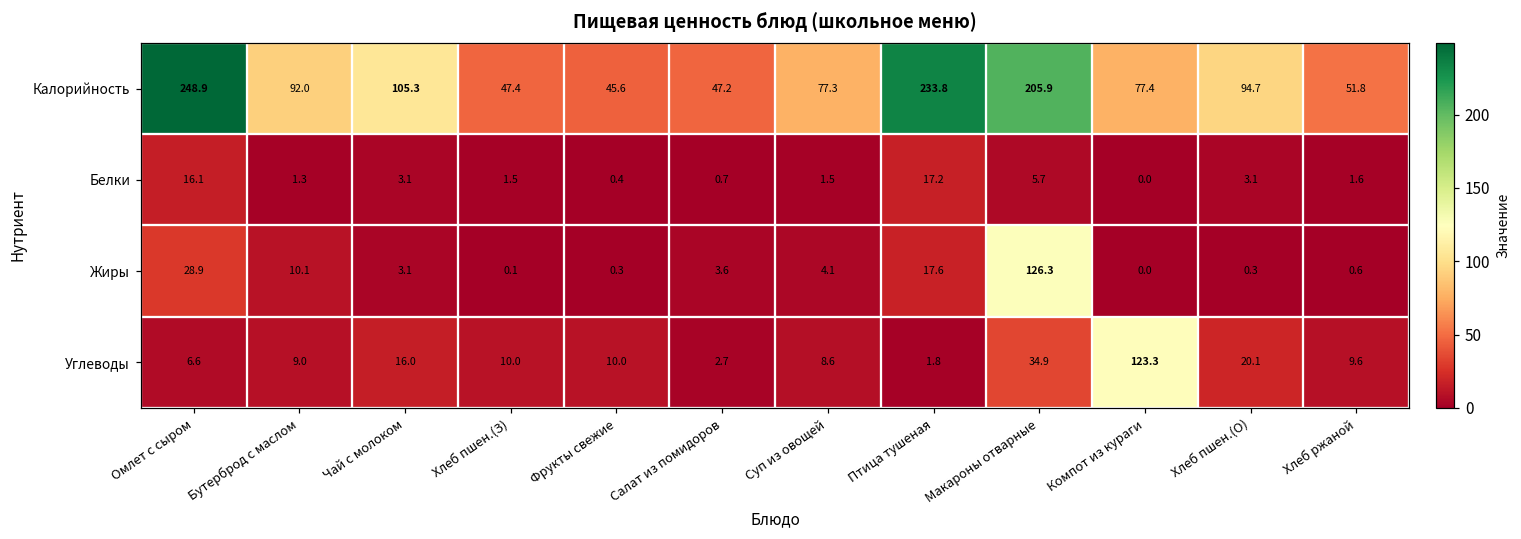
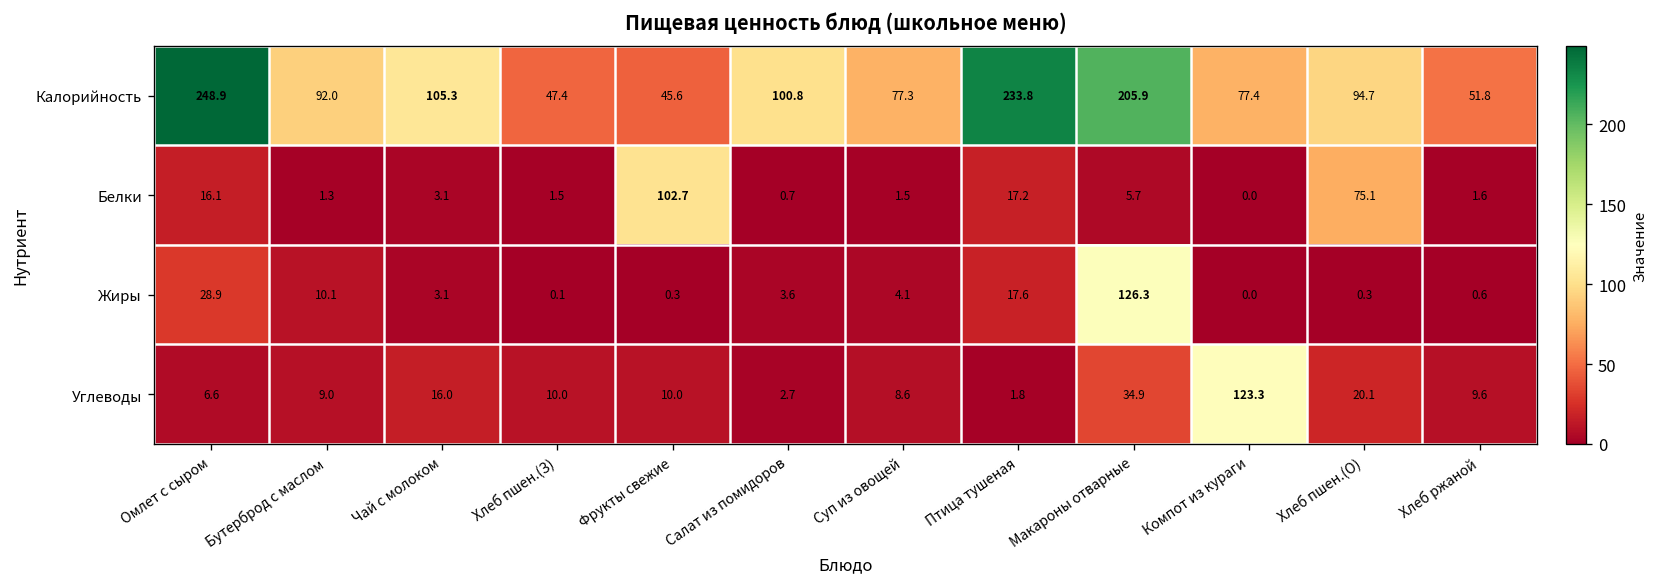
  {
    "Калорийность": {
      "Омлет с сыром": 248.9,
      "Бутерброд с маслом": 92.0,
      "Чай с молоком": 105.3,
      "Хлеб пшен.(З)": 47.4,
      "Фрукты свежие": 45.6,
-     "Салат из помидоров": 47.2,
+     "Салат из помидоров": 100.8,
      "Суп из овощей": 77.3,
      "Птица тушеная": 233.8,
      "Макароны отварные": 205.9,
      "Компот из кураги": 77.4,
      "Хлеб пшен.(О)": 94.7,
      "Хлеб ржаной": 51.8
    },
    "Белки": {
      "Омлет с сыром": 16.1,
      "Бутерброд с маслом": 1.3,
      "Чай с молоком": 3.1,
      "Хлеб пшен.(З)": 1.5,
-     "Фрукты свежие": 0.4,
+     "Фрукты свежие": 102.7,
      "Салат из помидоров": 0.7,
      "Суп из овощей": 1.5,
      "Птица тушеная": 17.2,
      "Макароны отварные": 5.7,
      "Компот из кураги": 0.0,
-     "Хлеб пшен.(О)": 3.1,
+     "Хлеб пшен.(О)": 75.1,
      "Хлеб ржаной": 1.6
    },
    "Жиры": {
      "Омлет с сыром": 28.9,
      "Бутерброд с маслом": 10.1,
      "Чай с молоком": 3.1,
      "Хлеб пшен.(З)": 0.1,
      "Фрукты свежие": 0.3,
      "Салат из помидоров": 3.6,
      "Суп из овощей": 4.1,
      "Птица тушеная": 17.6,
      "Макароны отварные": 126.3,
      "Компот из кураги": 0.0,
      "Хлеб пшен.(О)": 0.3,
      "Хлеб ржаной": 0.6
    },
    "Углеводы": {
      "Омлет с сыром": 6.6,
      "Бутерброд с маслом": 9.0,
      "Чай с молоком": 16.0,
      "Хлеб пшен.(З)": 10.0,
      "Фрукты свежие": 10.0,
      "Салат из помидоров": 2.7,
      "Суп из овощей": 8.6,
      "Птица тушеная": 1.8,
      "Макароны отварные": 34.9,
      "Компот из кураги": 123.3,
      "Хлеб пшен.(О)": 20.1,
      "Хлеб ржаной": 9.6
    }
  }
